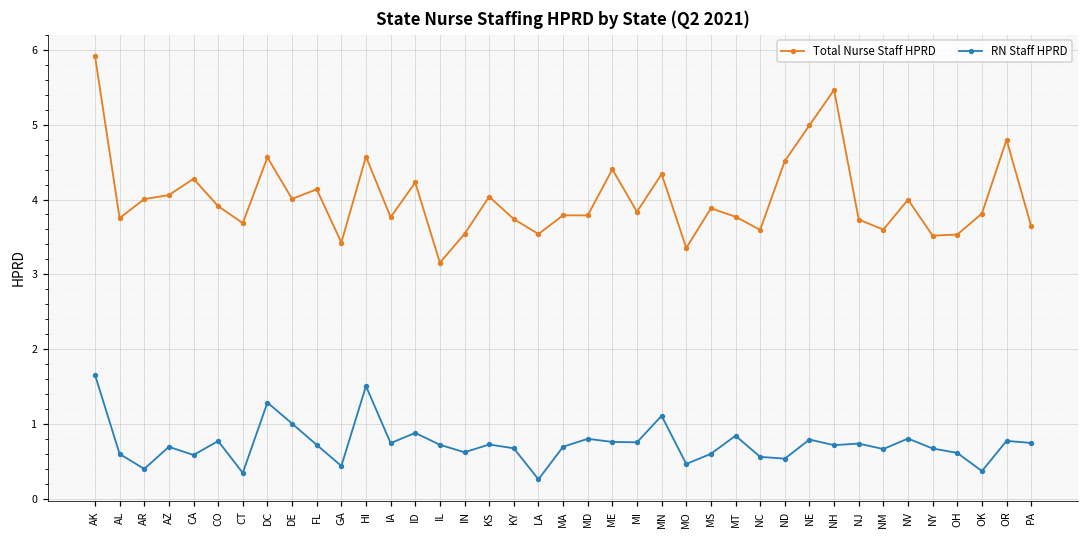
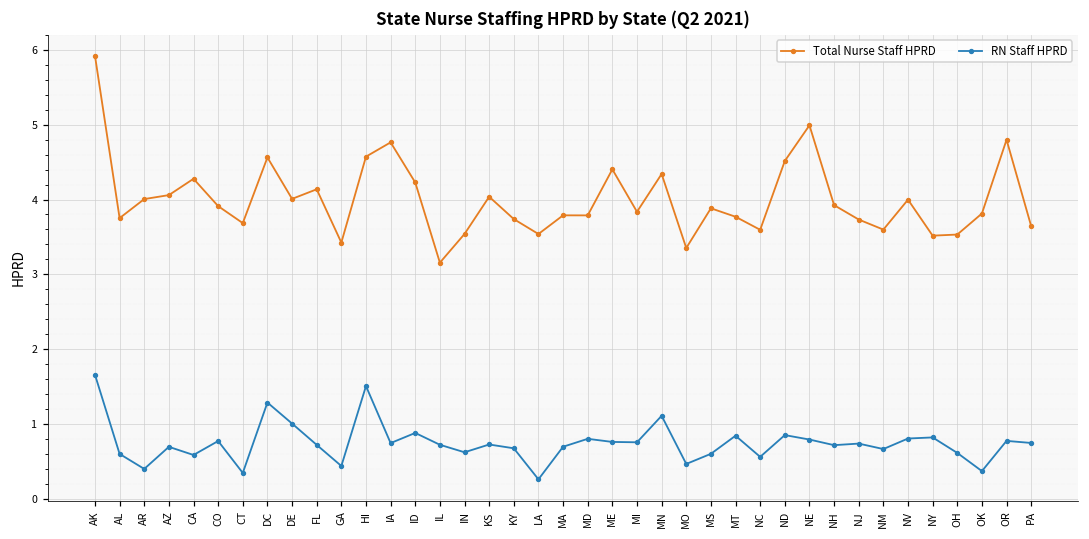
  {
    "Total Nurse Staff HPRD": {
      "AK": 5.9,
      "AL": 3.8,
      "AR": 4.0,
      "AZ": 4.1,
      "CA": 4.3,
      "CO": 3.9,
      "CT": 3.7,
      "DC": 4.6,
      "DE": 4.0,
      "FL": 4.1,
      "GA": 3.4,
      "HI": 4.6,
-     "IA": 3.8,
+     "IA": 4.8,
      "ID": 4.2,
      "IL": 3.2,
      "IN": 3.5,
      "KS": 4.0,
      "KY": 3.7,
      "LA": 3.5,
      "MA": 3.8,
      "MD": 3.8,
      "ME": 4.4,
      "MI": 3.8,
      "MN": 4.3,
      "MO": 3.4,
      "MS": 3.9,
      "MT": 3.8,
      "NC": 3.6,
      "ND": 4.5,
      "NE": 5.0,
-     "NH": 5.5,
+     "NH": 3.9,
      "NJ": 3.7,
      "NM": 3.6,
      "NV": 4.0,
      "NY": 3.5,
      "OH": 3.5,
      "OK": 3.8,
      "OR": 4.8,
      "PA": 3.6
    },
    "RN Staff HPRD": {
      "AK": 1.7,
      "AL": 0.6,
      "AR": 0.4,
      "AZ": 0.7,
      "CA": 0.6,
      "CO": 0.8,
      "CT": 0.3,
      "DC": 1.3,
      "DE": 1.0,
      "FL": 0.7,
      "GA": 0.4,
      "HI": 1.5,
      "IA": 0.7,
      "ID": 0.9,
      "IL": 0.7,
      "IN": 0.6,
      "KS": 0.7,
      "KY": 0.7,
      "LA": 0.3,
      "MA": 0.7,
      "MD": 0.8,
      "ME": 0.8,
      "MI": 0.8,
      "MN": 1.1,
      "MO": 0.5,
      "MS": 0.6,
      "MT": 0.8,
      "NC": 0.6,
-     "ND": 0.5,
+     "ND": 0.8,
      "NE": 0.8,
      "NH": 0.7,
      "NJ": 0.7,
      "NM": 0.7,
      "NV": 0.8,
-     "NY": 0.7,
+     "NY": 0.8,
      "OH": 0.6,
      "OK": 0.4,
      "OR": 0.8,
      "PA": 0.7
    }
  }
